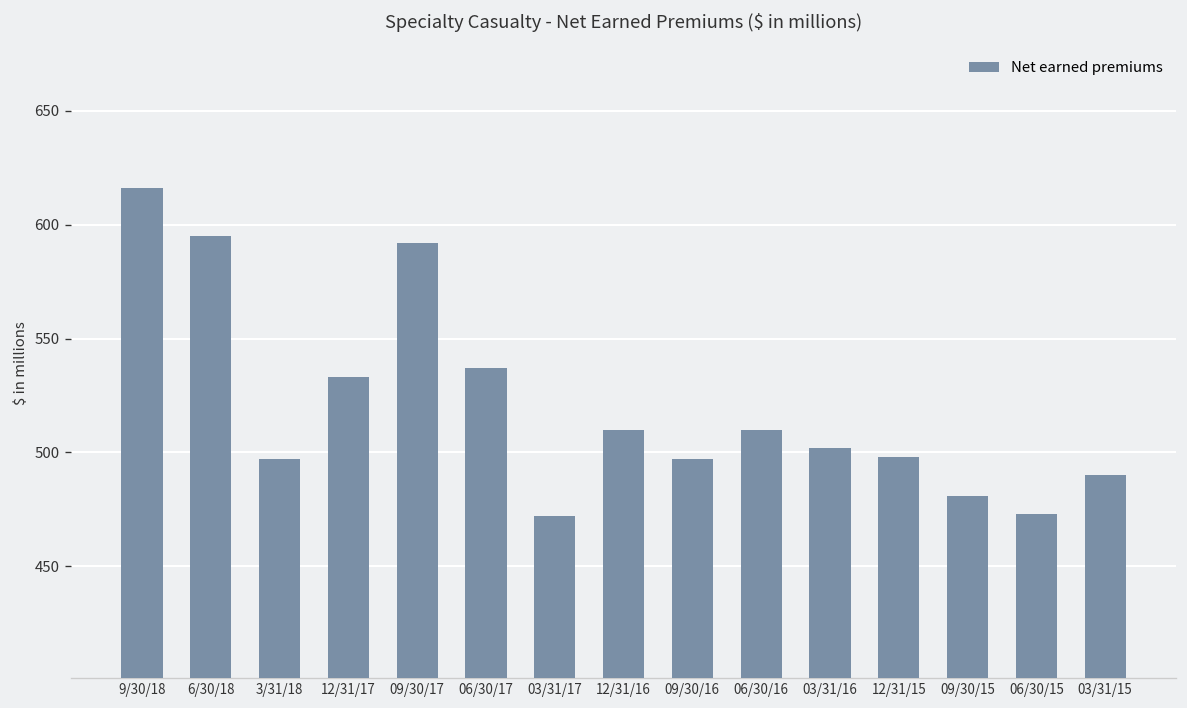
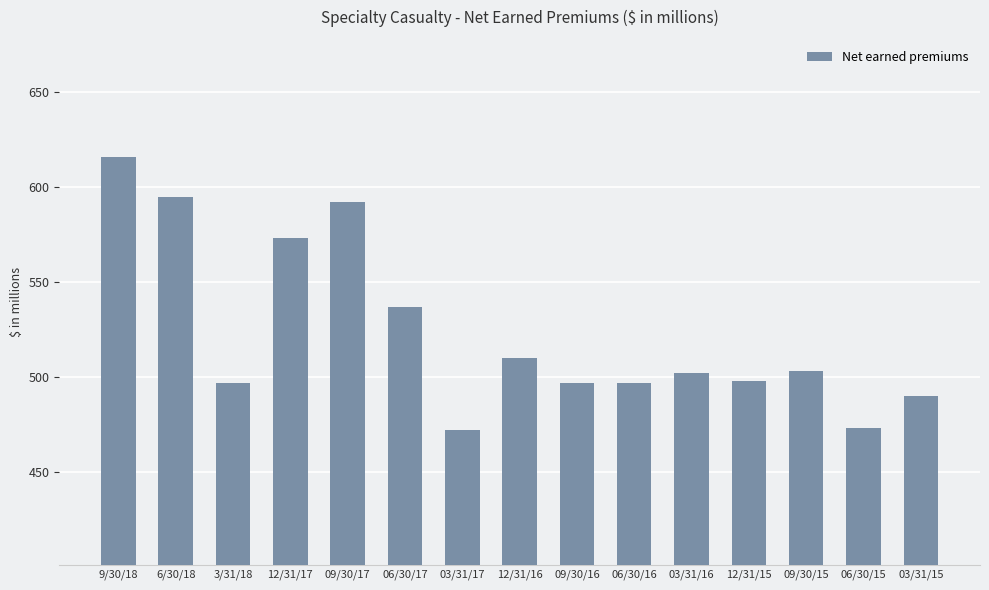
  {
    "9/30/18": 616,
    "6/30/18": 595,
    "3/31/18": 497,
-   "12/31/17": 533,
+   "12/31/17": 573,
    "09/30/17": 592,
    "06/30/17": 537,
    "03/31/17": 472,
    "12/31/16": 510,
    "09/30/16": 497,
-   "06/30/16": 510,
+   "06/30/16": 497,
    "03/31/16": 502,
    "12/31/15": 498,
-   "09/30/15": 481,
+   "09/30/15": 503,
    "06/30/15": 473,
    "03/31/15": 490
  }
